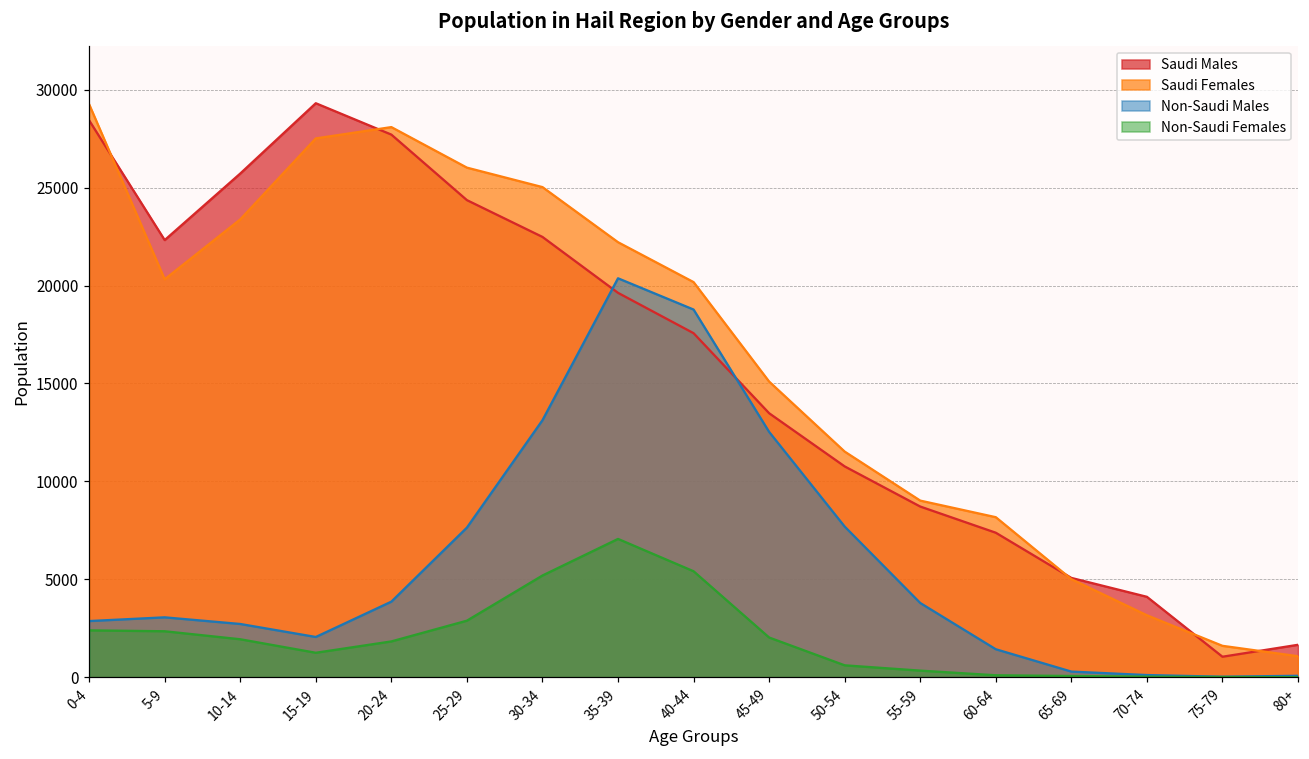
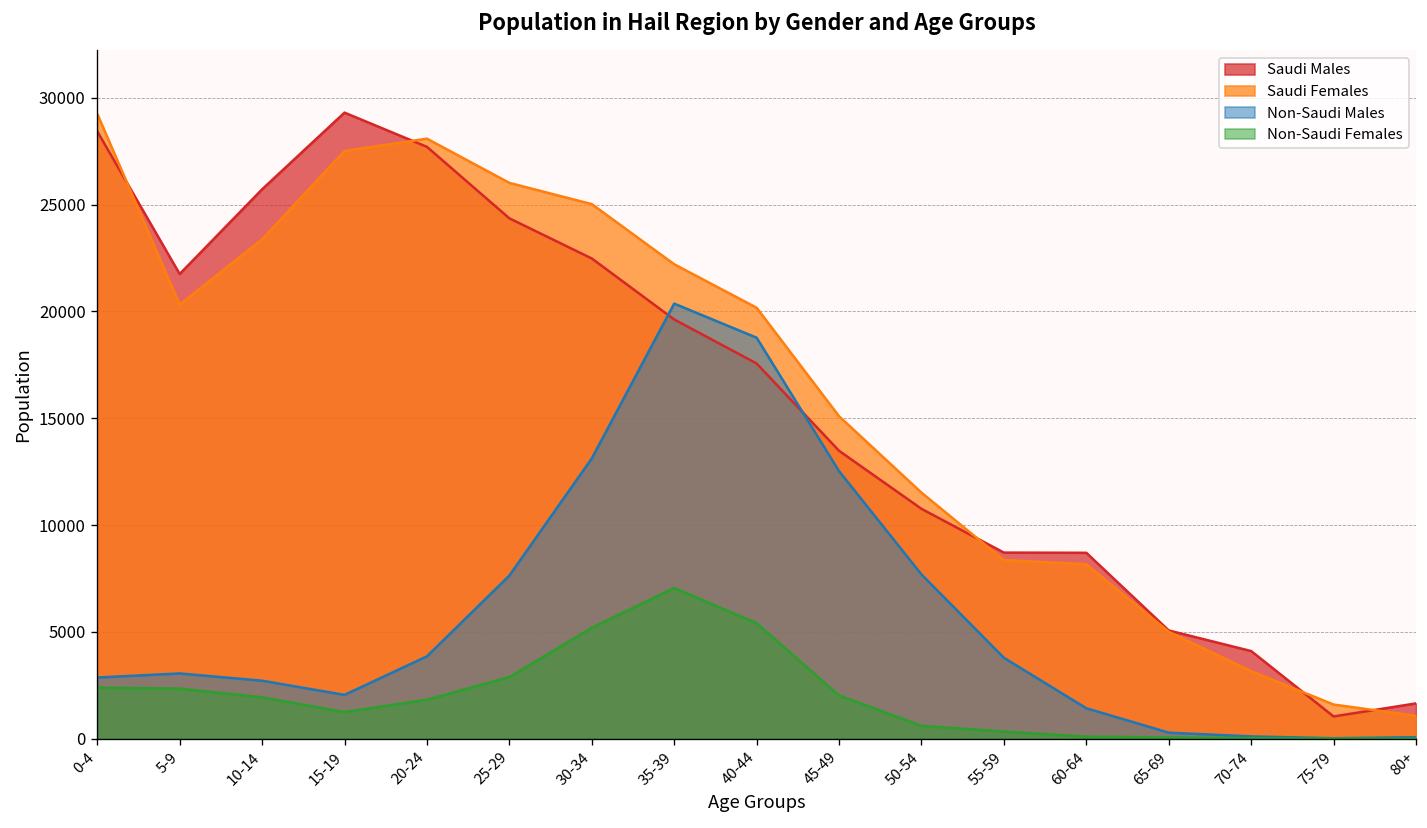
  {
    "Saudi Males": {
      "0-4": 28400,
-     "5-9": 22300,
+     "5-9": 21800,
      "10-14": 25700,
      "15-19": 29300,
      "20-24": 27700,
      "25-29": 24400,
      "30-34": 22500,
      "35-39": 19600,
      "40-44": 17600,
      "45-49": 13500,
      "50-54": 10800,
      "55-59": 8700,
-     "60-64": 7400,
+     "60-64": 8700,
      "70-74": 4100,
      "75-79": 1000,
      "80+": 1700
    },
    "Saudi Females": {
      "0-4": 29300,
      "5-9": 20300,
      "10-14": 23400,
      "15-19": 27500,
      "20-24": 28100,
      "25-29": 26000,
      "30-34": 25000,
      "35-39": 22200,
      "40-44": 20200,
      "45-49": 15100,
      "50-54": 11500,
-     "55-59": 9000,
+     "55-59": 8400,
      "60-64": 8200,
      "70-74": 3200,
      "75-79": 1600,
      "80+": 1100
    },
    "Non-Saudi Males": {
      "0-4": 2900,
      "5-9": 3100,
      "10-14": 2700,
      "15-19": 2100,
      "20-24": 3900,
      "25-29": 7600,
      "30-34": 13100,
      "35-39": 20400,
      "40-44": 18800,
      "45-49": 12500,
      "50-54": 7700,
      "55-59": 3800,
      "60-64": 1400,
      "65-69": 300
    },
    "Non-Saudi Females": {
      "0-4": 2400,
      "5-9": 2300,
      "10-14": 1900,
      "15-19": 1200,
      "20-24": 1800,
      "25-29": 2900,
      "30-34": 5200,
      "35-39": 7100,
      "40-44": 5400,
      "45-49": 2000,
      "50-54": 600,
      "55-59": 300,
      "60-64": 100,
      "65-69": 100
    }
  }
